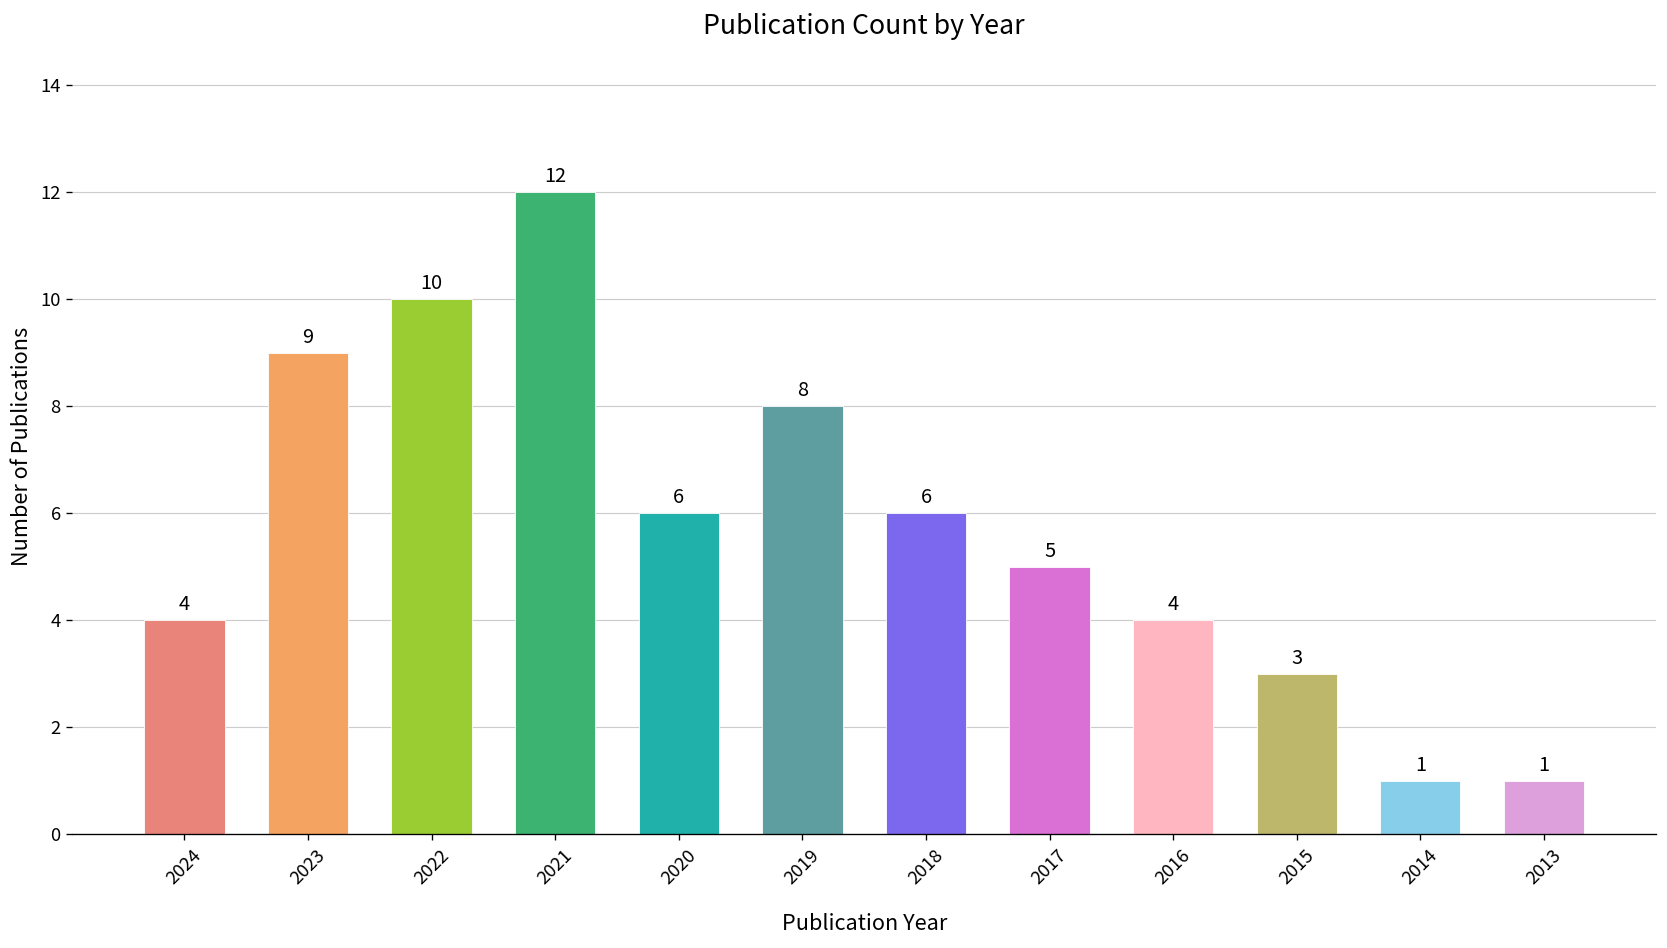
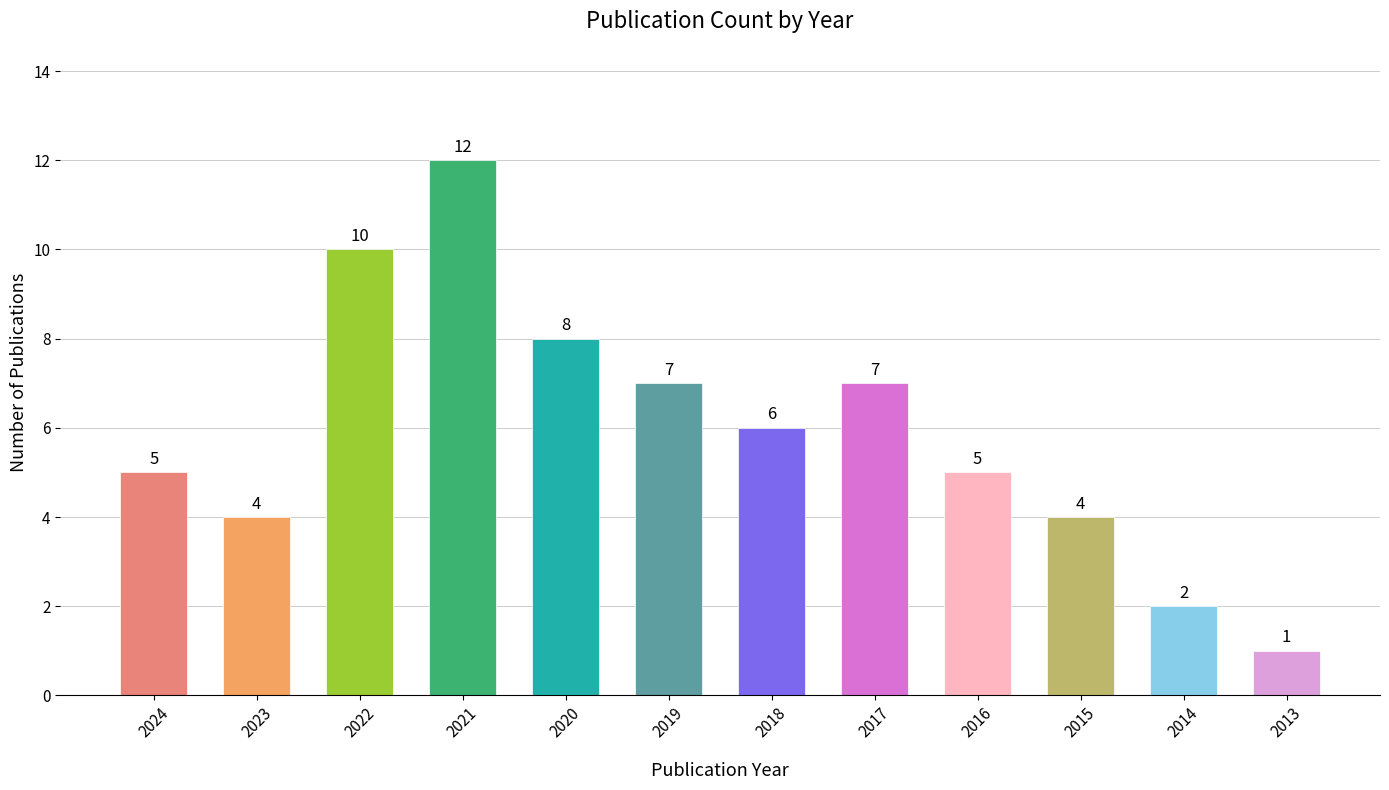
  {
-   "2024": 4,
-   "2023": 9,
+   "2024": 5,
+   "2023": 4,
    "2022": 10,
    "2021": 12,
-   "2020": 6,
-   "2019": 8,
+   "2020": 8,
+   "2019": 7,
    "2018": 6,
-   "2017": 5,
-   "2016": 4,
-   "2015": 3,
-   "2014": 1,
+   "2017": 7,
+   "2016": 5,
+   "2015": 4,
+   "2014": 2,
    "2013": 1
  }
